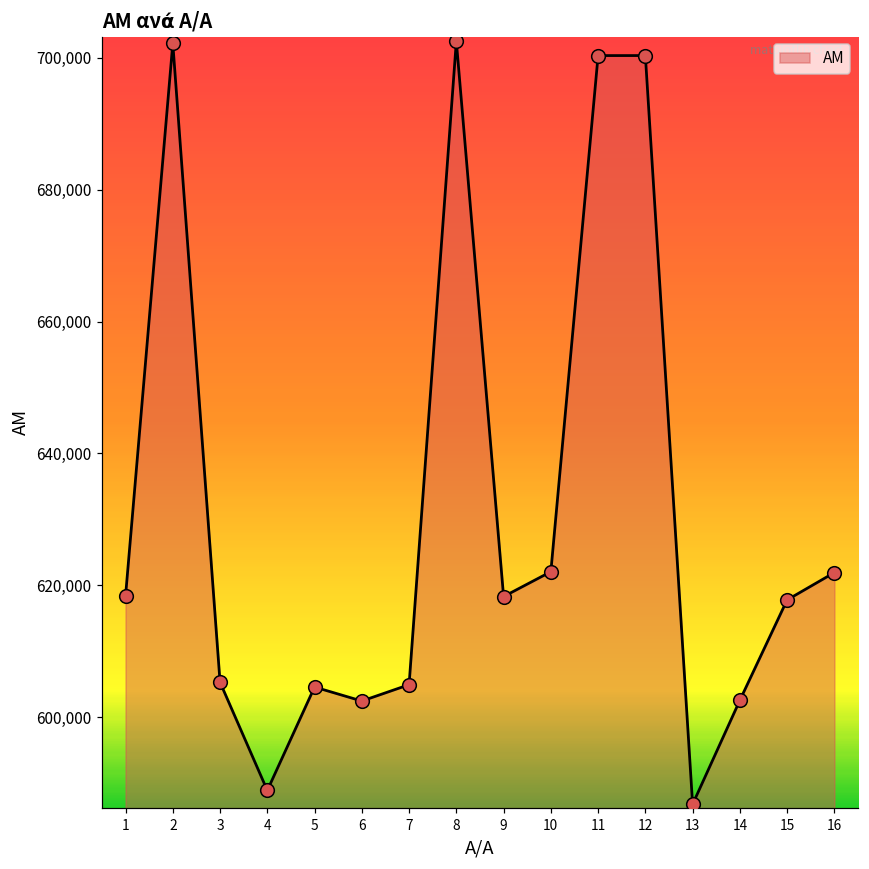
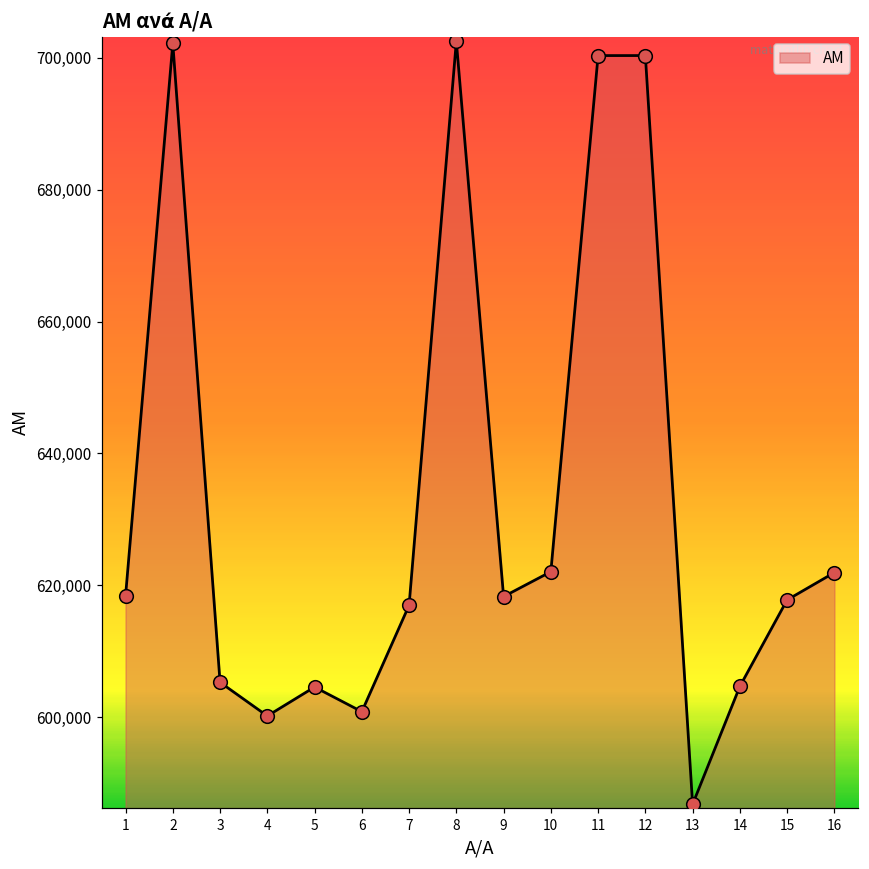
  {
    "1": "618,000",
    "2": "702,000",
    "3": "605,000",
-   "4": "589,000",
+   "4": "600,000",
    "5": "605,000",
-   "6": "602,000",
-   "7": "605,000",
+   "6": "601,000",
+   "7": "617,000",
    "8": "703,000",
    "9": "618,000",
    "10": "622,000",
    "11": "700,000",
    "12": "700,000",
    "13": "587,000",
-   "14": "603,000",
+   "14": "605,000",
    "15": "618,000",
    "16": "622,000"
  }
